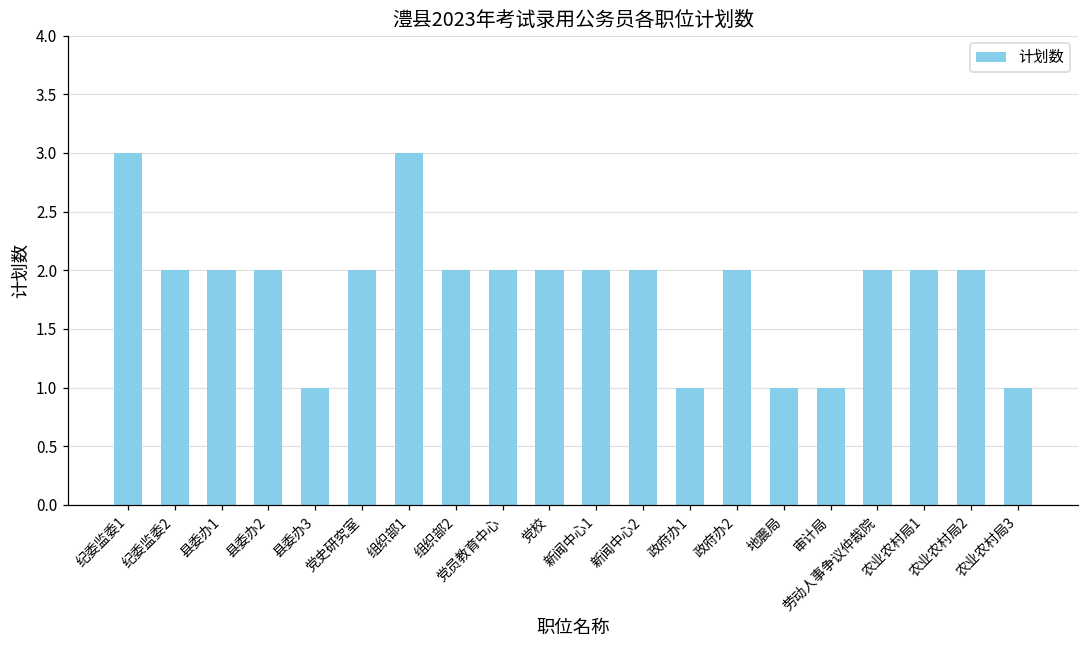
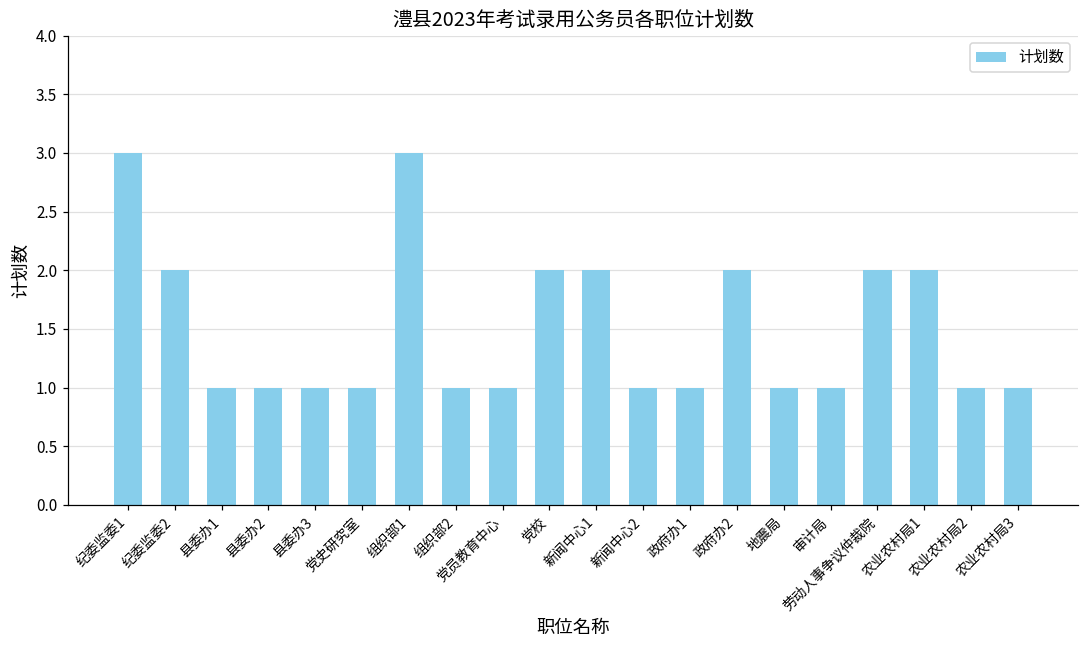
  {
    "纪委监委1": 3,
    "纪委监委2": 2,
-   "县委办1": 2,
-   "县委办2": 2,
+   "县委办1": 1,
+   "县委办2": 1,
    "县委办3": 1,
-   "党史研究室": 2,
+   "党史研究室": 1,
    "组织部1": 3,
-   "组织部2": 2,
-   "党员教育中心": 2,
+   "组织部2": 1,
+   "党员教育中心": 1,
    "党校": 2,
    "新闻中心1": 2,
-   "新闻中心2": 2,
+   "新闻中心2": 1,
    "政府办1": 1,
    "政府办2": 2,
    "地震局": 1,
    "审计局": 1,
    "劳动人事争议仲裁院": 2,
    "农业农村局1": 2,
-   "农业农村局2": 2,
+   "农业农村局2": 1,
    "农业农村局3": 1
  }
